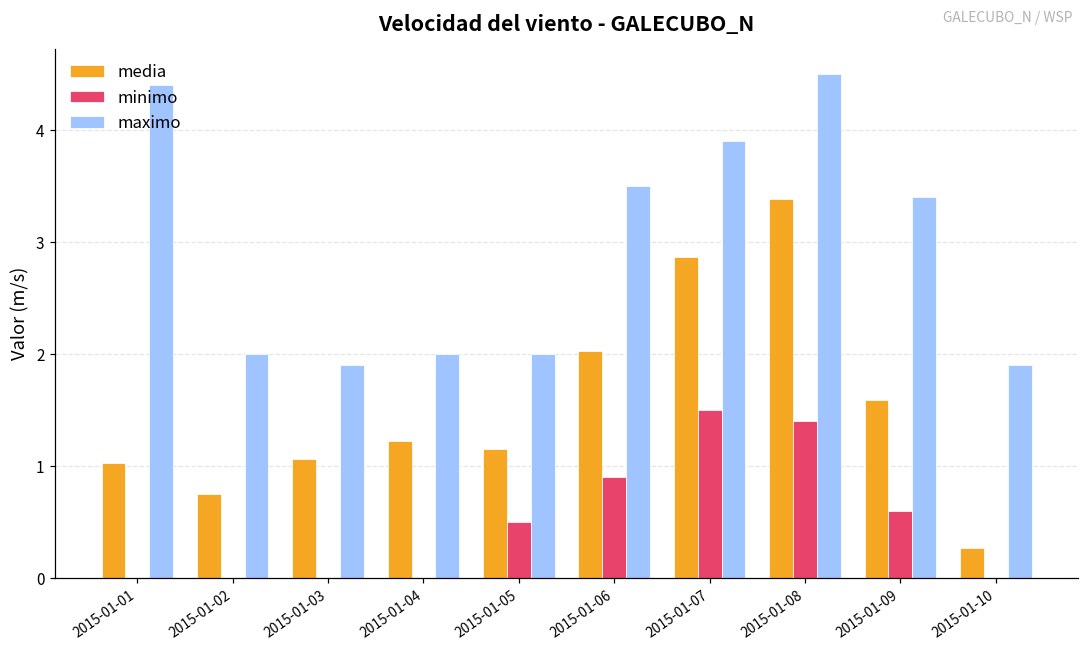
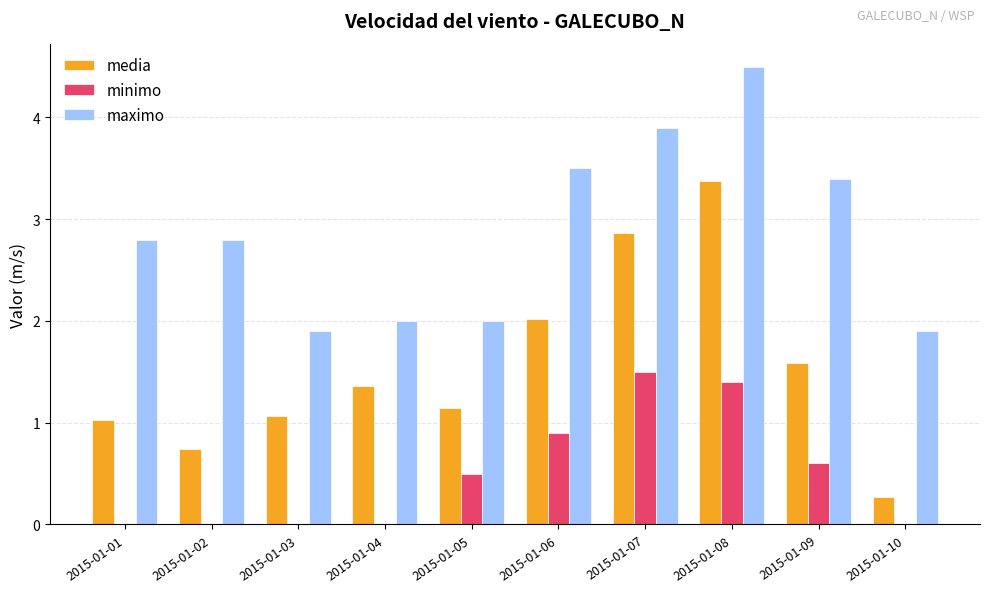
  {
    "media": {
      "2015-01-01": 1.03,
      "2015-01-02": 0.74,
      "2015-01-03": 1.06,
-     "2015-01-04": 1.22,
+     "2015-01-04": 1.36,
      "2015-01-05": 1.15,
      "2015-01-06": 2.02,
      "2015-01-07": 2.87,
      "2015-01-08": 3.38,
      "2015-01-09": 1.59,
      "2015-01-10": 0.27
    },
    "minimo": {
      "2015-01-01": 0.00,
      "2015-01-02": 0.00,
      "2015-01-03": 0.00,
      "2015-01-04": 0.00,
      "2015-01-05": 0.50,
      "2015-01-06": 0.90,
      "2015-01-07": 1.50,
      "2015-01-08": 1.40,
      "2015-01-09": 0.60,
      "2015-01-10": 0.00
    },
    "maximo": {
-     "2015-01-01": 4.4,
-     "2015-01-02": 2.0,
+     "2015-01-01": 2.8,
+     "2015-01-02": 2.8,
      "2015-01-03": 1.9,
      "2015-01-04": 2.0,
      "2015-01-05": 2.0,
      "2015-01-06": 3.5,
      "2015-01-07": 3.9,
      "2015-01-08": 4.5,
      "2015-01-09": 3.4,
      "2015-01-10": 1.9
    }
  }
